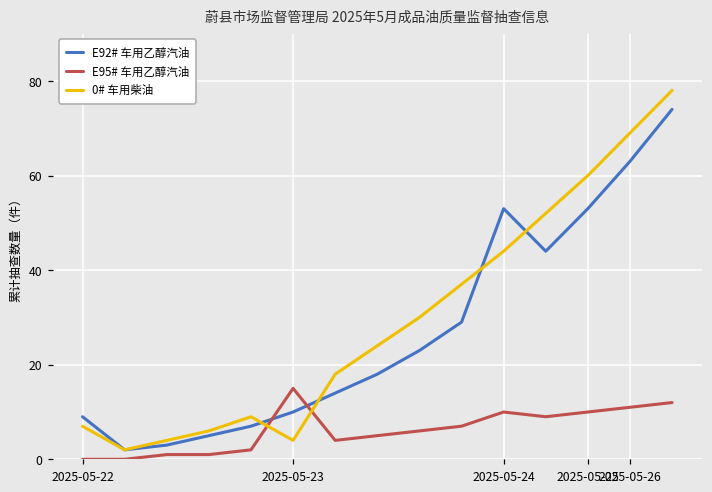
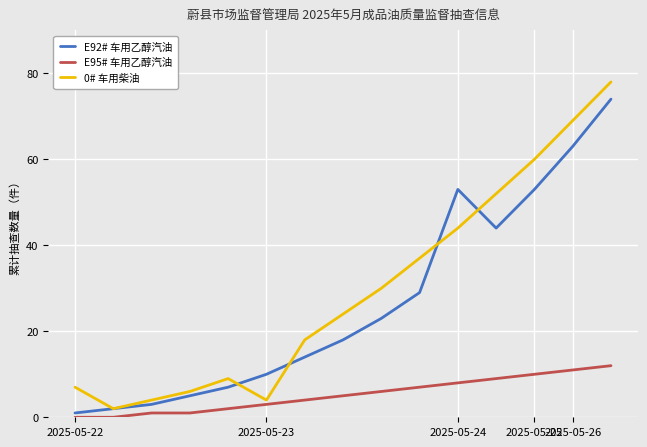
  {
    "E92# 车用乙醇汽油": {
-     "2025-05-22": 9,
+     "2025-05-22": 1,
      "2025-05-23": 10,
      "2025-05-24": 53
    },
    "E95# 车用乙醇汽油": {
      "2025-05-22": 0,
-     "2025-05-23": 15,
-     "2025-05-24": 10
+     "2025-05-23": 3,
+     "2025-05-24": 8
    },
    "0# 车用柴油": {
      "2025-05-22": 7,
      "2025-05-23": 4,
      "2025-05-24": 44
    }
  }
